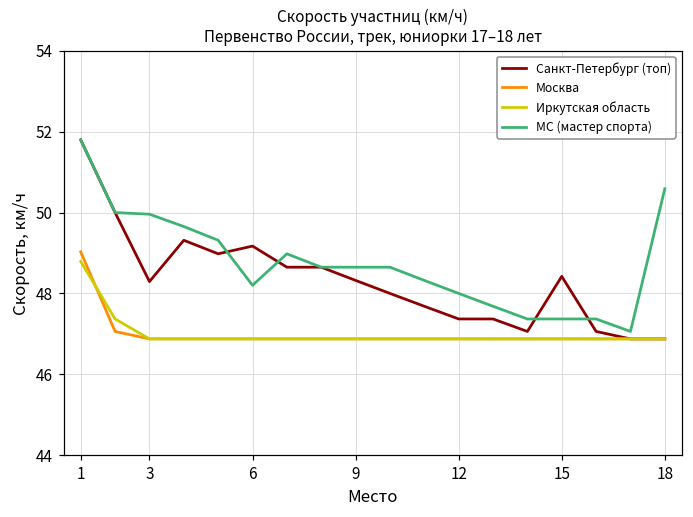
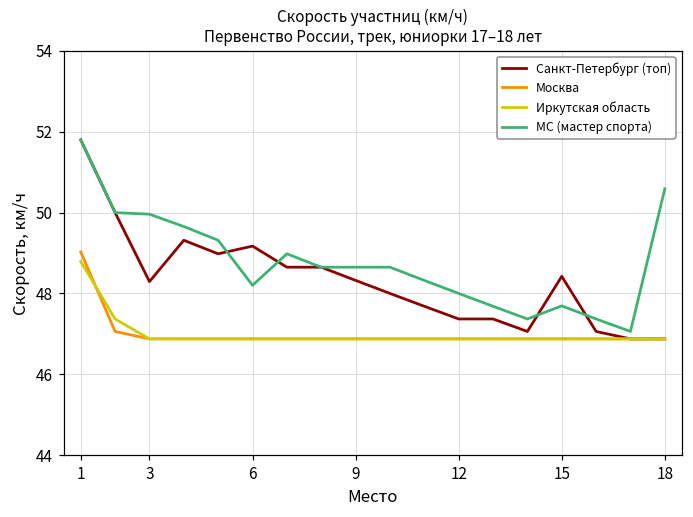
  {
    "Санкт-Петербург (топ)": {
      "3": 48.3,
      "6": 49.2,
      "9": 48.3,
      "12": 47.4,
      "15": 48.4
    },
    "Москва": {
      "1": 49.0
    },
    "Иркутская область": {
      "1": 48.8
    },
    "МС (мастер спорта)": {
      "3": 50.0,
      "6": 48.2,
      "9": 48.6,
      "12": 48.0,
-     "15": 47.4,
+     "15": 47.7,
      "18": 50.6
    }
  }
